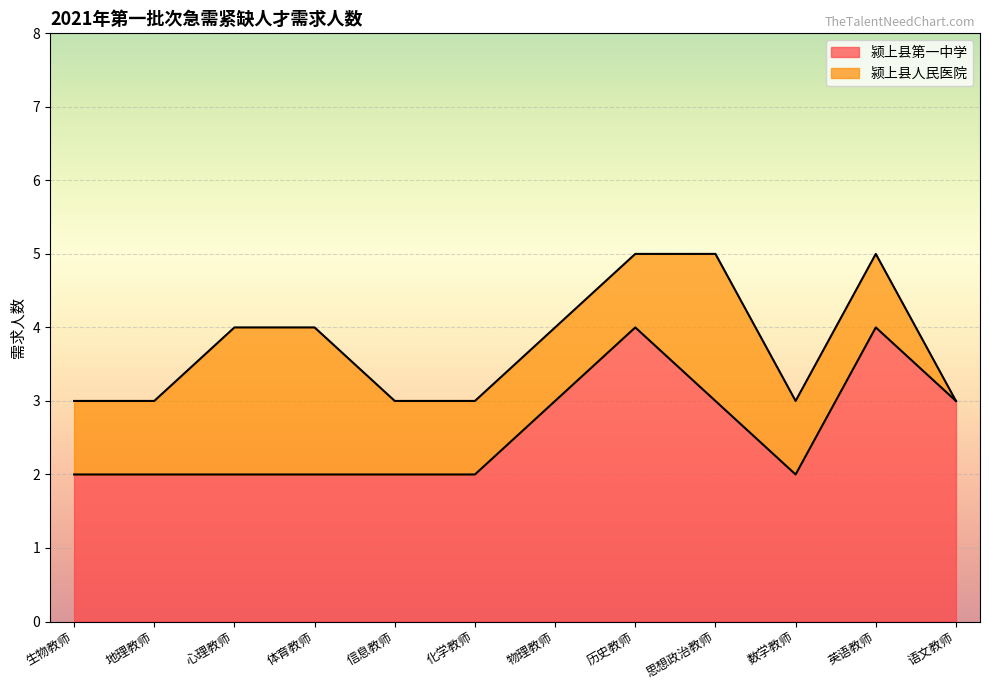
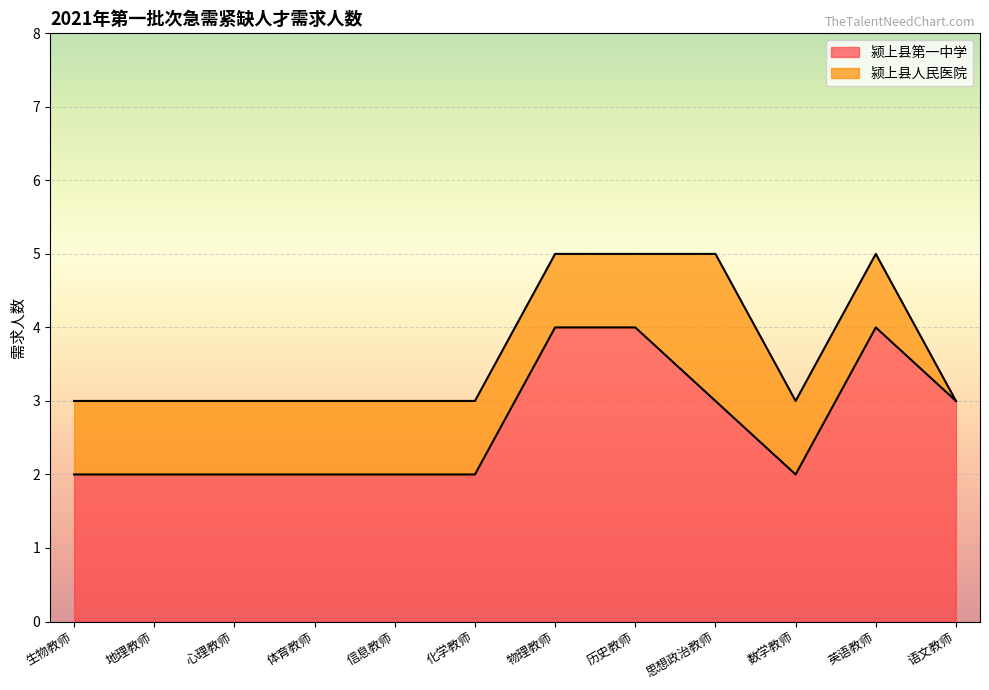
  {
    "颍上县第一中学": {
      "生物教师": 2,
      "地理教师": 2,
      "心理教师": 2,
      "体育教师": 2,
      "信息教师": 2,
      "化学教师": 2,
-     "物理教师": 3,
+     "物理教师": 4,
      "历史教师": 4,
      "思想政治教师": 3,
      "数学教师": 2,
      "英语教师": 4
    },
    "颍上县人民医院": {
      "生物教师": 1,
      "地理教师": 1,
-     "心理教师": 2,
-     "体育教师": 2,
+     "心理教师": 1,
+     "体育教师": 1,
      "信息教师": 1,
      "化学教师": 1,
      "物理教师": 1,
      "历史教师": 1,
      "思想政治教师": 2,
      "数学教师": 1,
      "英语教师": 1
    }
  }
